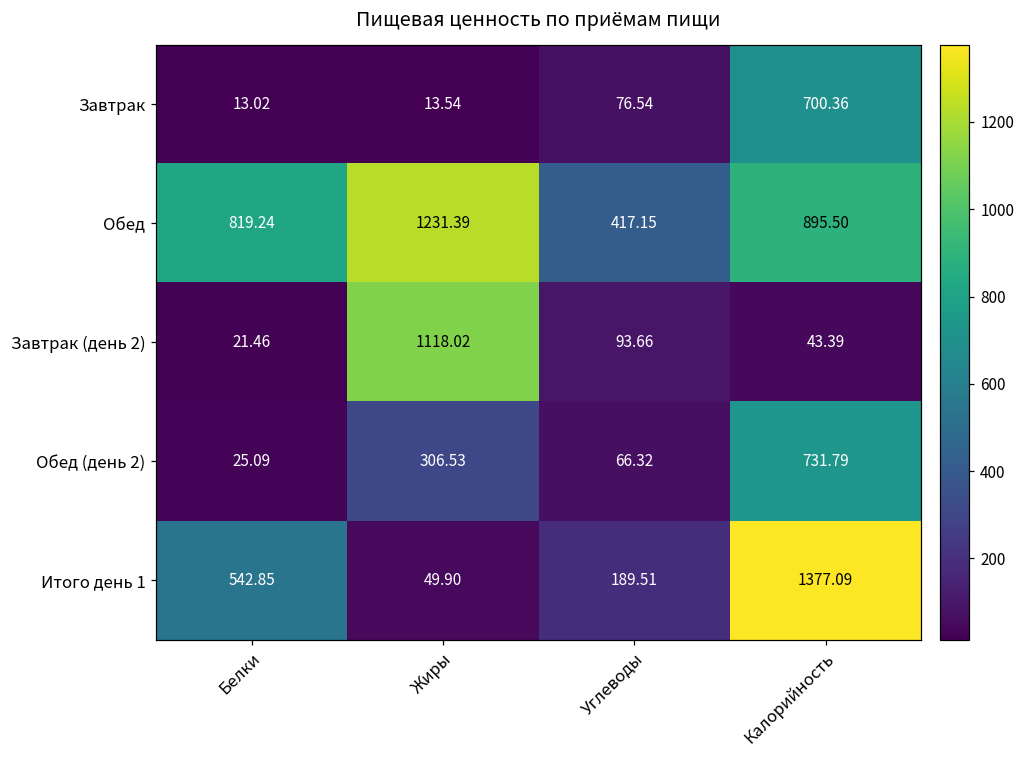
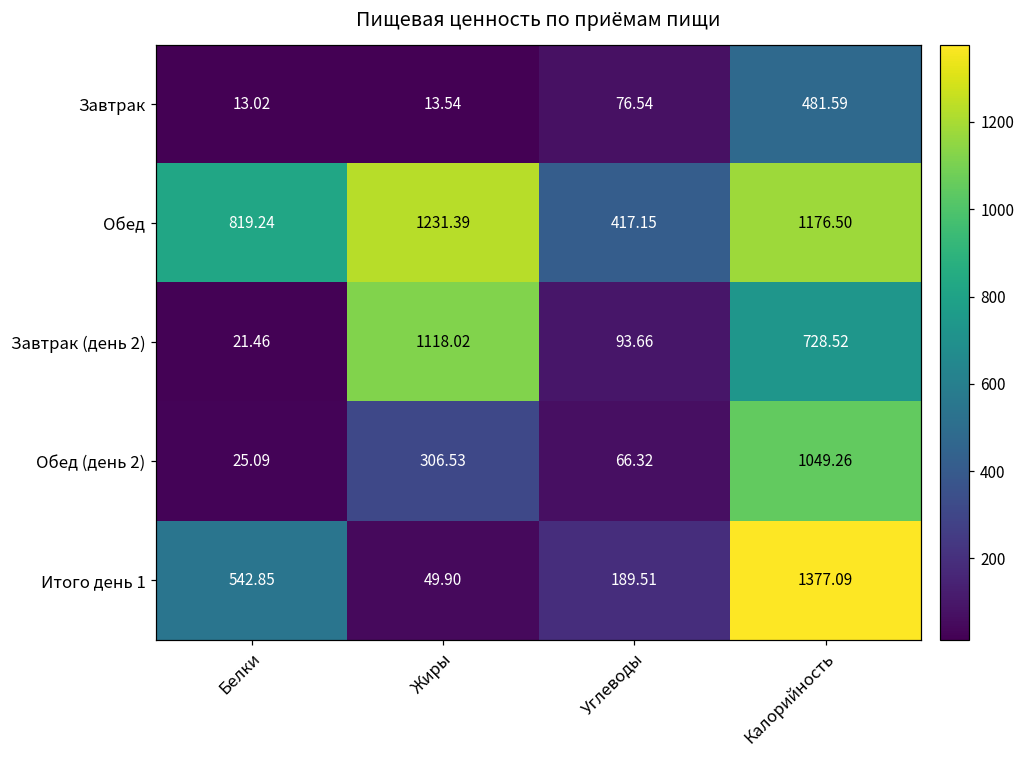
  {
    "Завтрак": {
      "Белки": 13.02,
      "Жиры": 13.54,
      "Углеводы": 76.54,
-     "Калорийность": 700.36
+     "Калорийность": 481.59
    },
    "Обед": {
      "Белки": 819.24,
      "Жиры": 1231.39,
      "Углеводы": 417.15,
-     "Калорийность": 895.50
+     "Калорийность": 1176.50
    },
    "Завтрак (день 2)": {
      "Белки": 21.46,
      "Жиры": 1118.02,
      "Углеводы": 93.66,
-     "Калорийность": 43.39
+     "Калорийность": 728.52
    },
    "Обед (день 2)": {
      "Белки": 25.09,
      "Жиры": 306.53,
      "Углеводы": 66.32,
-     "Калорийность": 731.79
+     "Калорийность": 1049.26
    },
    "Итого день 1": {
      "Белки": 542.85,
      "Жиры": 49.90,
      "Углеводы": 189.51,
      "Калорийность": 1377.09
    }
  }
